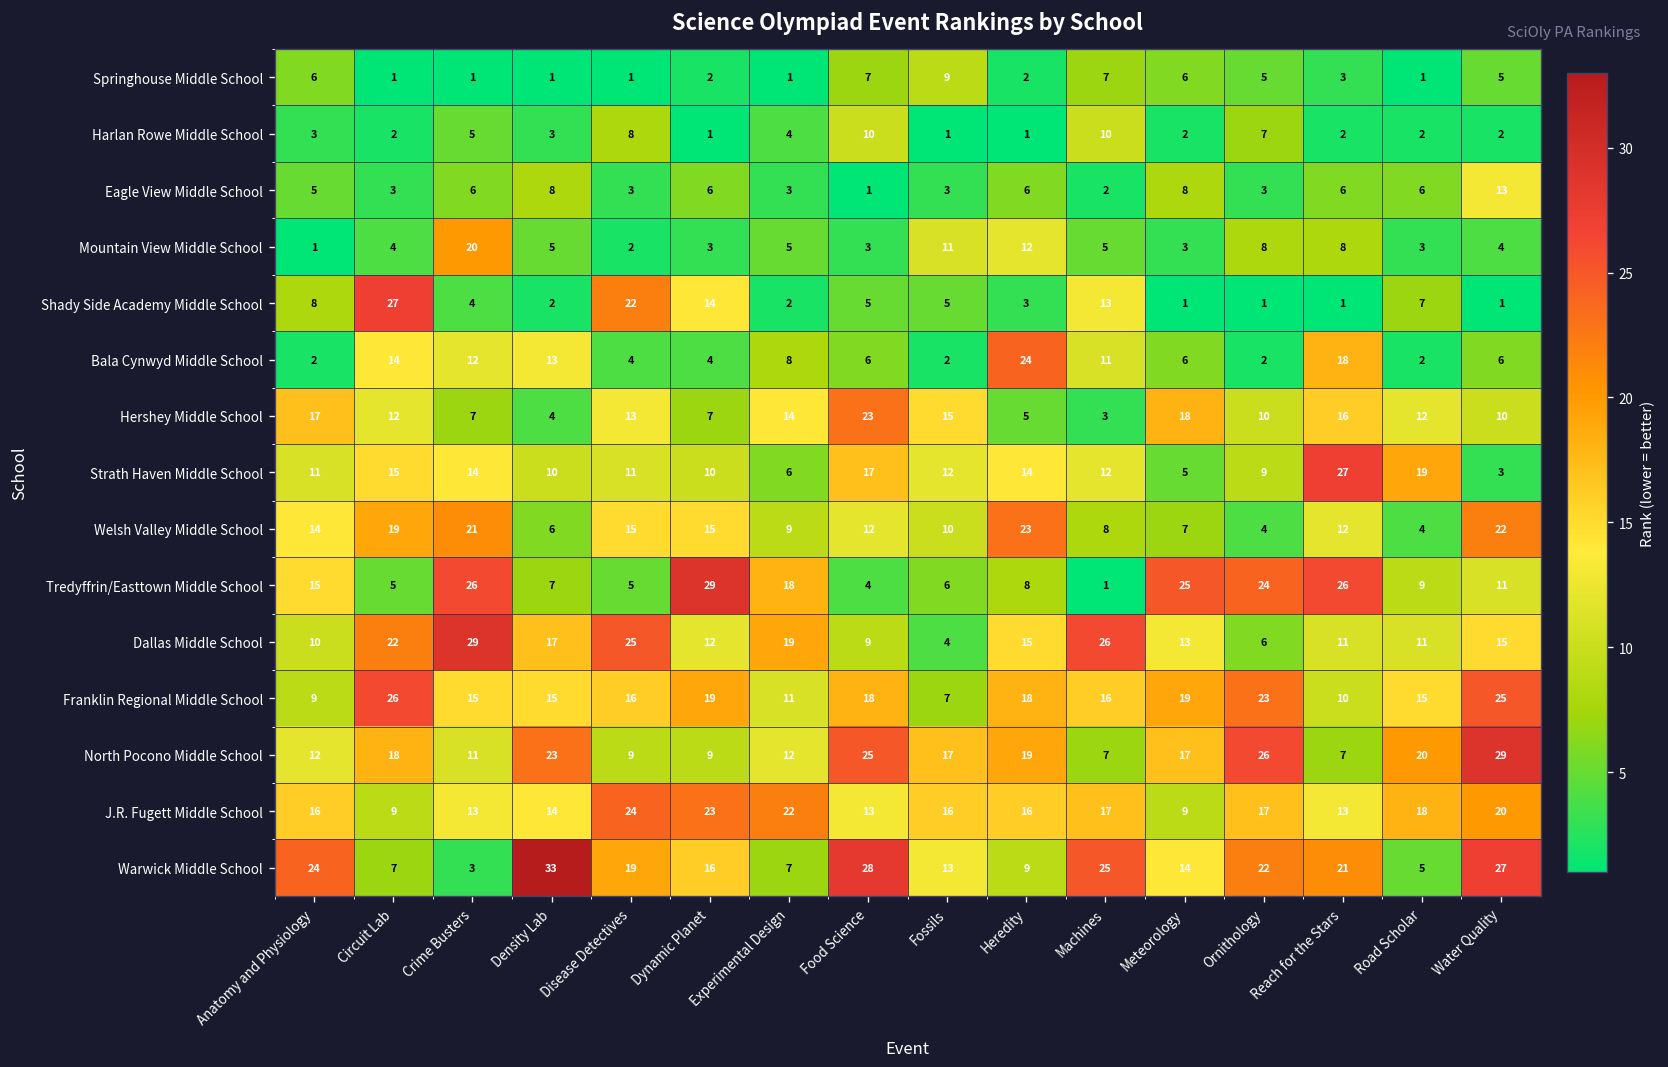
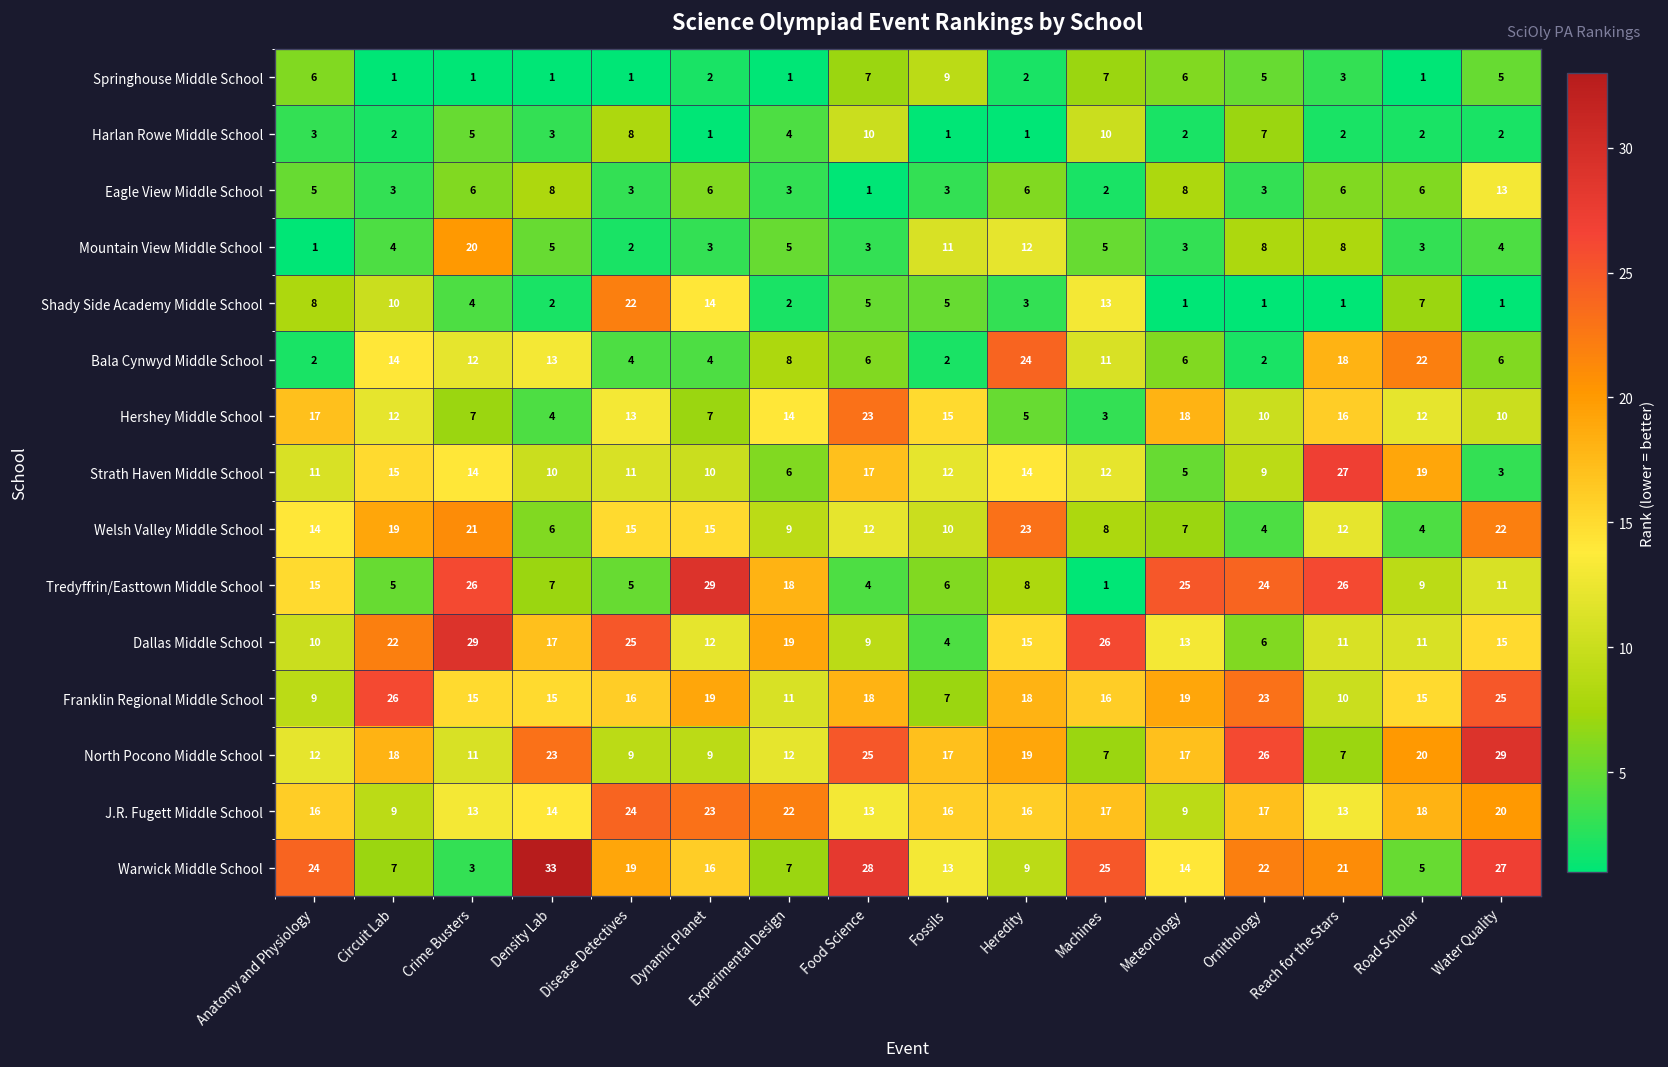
  {
    "Shady Side Academy Middle School": {
      "Anatomy and Physiology": 8,
-     "Circuit Lab": 27,
+     "Circuit Lab": 10,
      "Crime Busters": 4,
      "Density Lab": 2,
      "Disease Detectives": 22,
      "Dynamic Planet": 14,
      "Experimental Design": 2,
      "Food Science": 5,
      "Fossils": 5,
      "Heredity": 3,
      "Machines": 13,
      "Meteorology": 1,
      "Ornithology": 1,
      "Reach for the Stars": 1,
      "Road Scholar": 7,
      "Water Quality": 1
    },
    "Bala Cynwyd Middle School": {
      "Anatomy and Physiology": 2,
      "Circuit Lab": 14,
      "Crime Busters": 12,
      "Density Lab": 13,
      "Disease Detectives": 4,
      "Dynamic Planet": 4,
      "Experimental Design": 8,
      "Food Science": 6,
      "Fossils": 2,
      "Heredity": 24,
      "Machines": 11,
      "Meteorology": 6,
      "Ornithology": 2,
      "Reach for the Stars": 18,
-     "Road Scholar": 2,
+     "Road Scholar": 22,
      "Water Quality": 6
    }
  }
